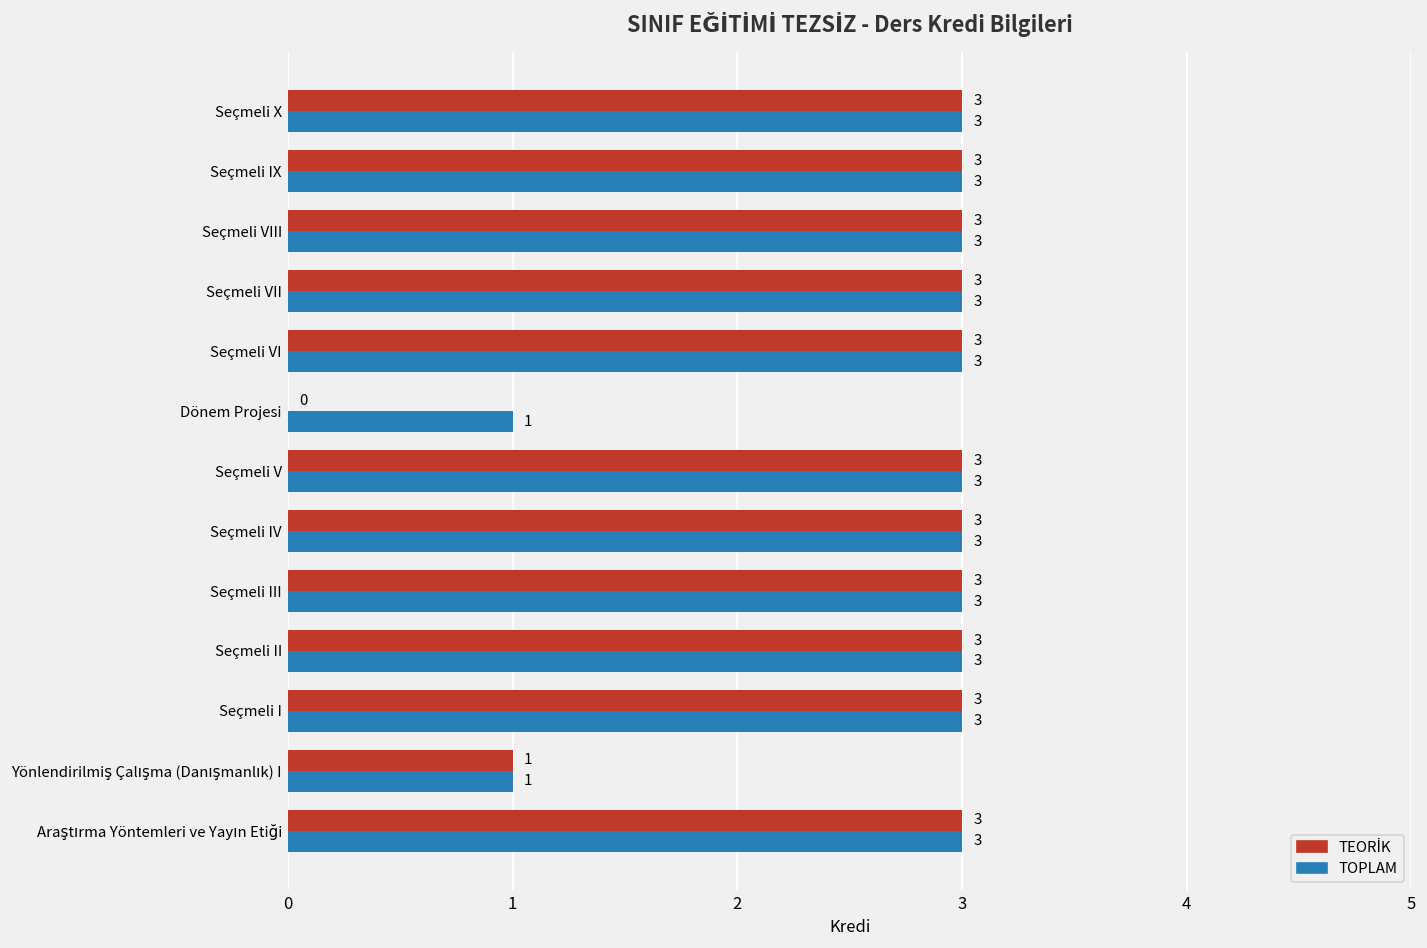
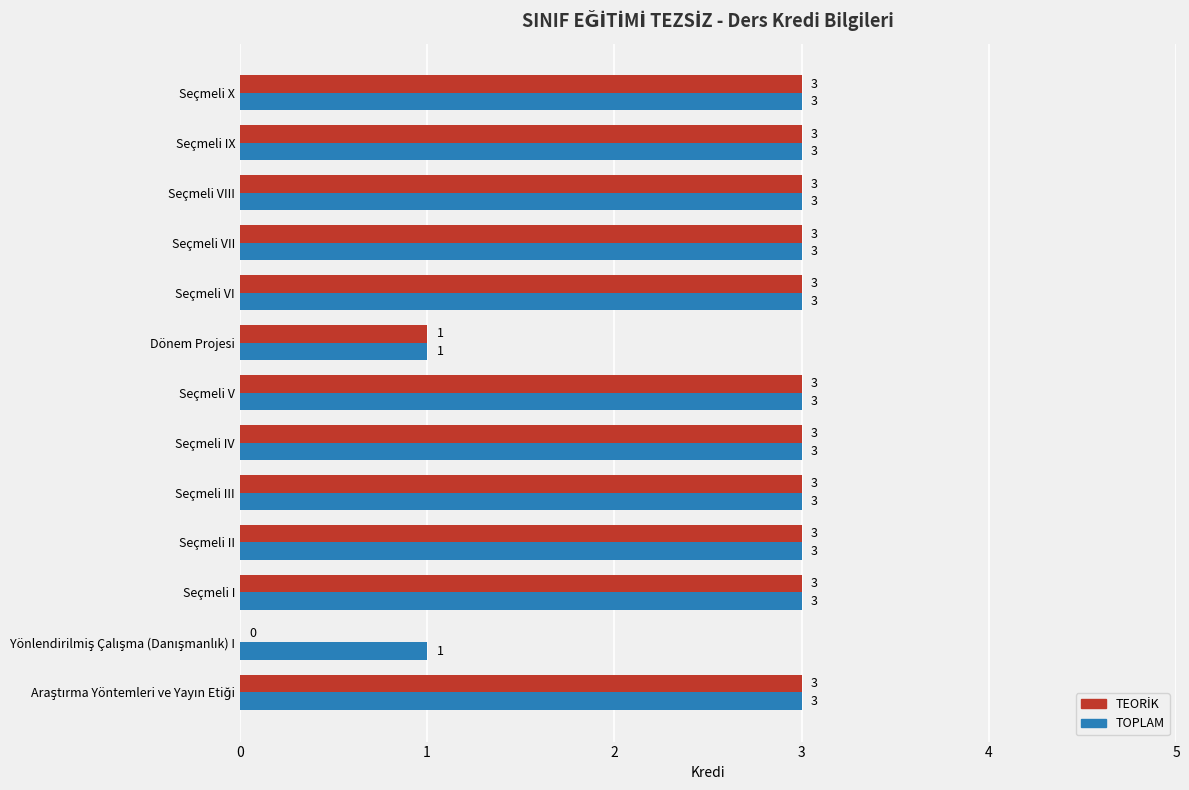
  {
    "TEORİK": {
      "Seçmeli X": 3,
      "Seçmeli IX": 3,
      "Seçmeli VIII": 3,
      "Seçmeli VII": 3,
      "Seçmeli VI": 3,
-     "Dönem Projesi": 0,
+     "Dönem Projesi": 1,
      "Seçmeli V": 3,
      "Seçmeli IV": 3,
      "Seçmeli III": 3,
      "Seçmeli II": 3,
      "Seçmeli I": 3,
-     "Yönlendirilmiş Çalışma (Danışmanlık) I": 1,
+     "Yönlendirilmiş Çalışma (Danışmanlık) I": 0,
      "Araştırma Yöntemleri ve Yayın Etiği": 3
    },
    "TOPLAM": {
      "Seçmeli X": 3,
      "Seçmeli IX": 3,
      "Seçmeli VIII": 3,
      "Seçmeli VII": 3,
      "Seçmeli VI": 3,
      "Dönem Projesi": 1,
      "Seçmeli V": 3,
      "Seçmeli IV": 3,
      "Seçmeli III": 3,
      "Seçmeli II": 3,
      "Seçmeli I": 3,
      "Yönlendirilmiş Çalışma (Danışmanlık) I": 1,
      "Araştırma Yöntemleri ve Yayın Etiği": 3
    }
  }
